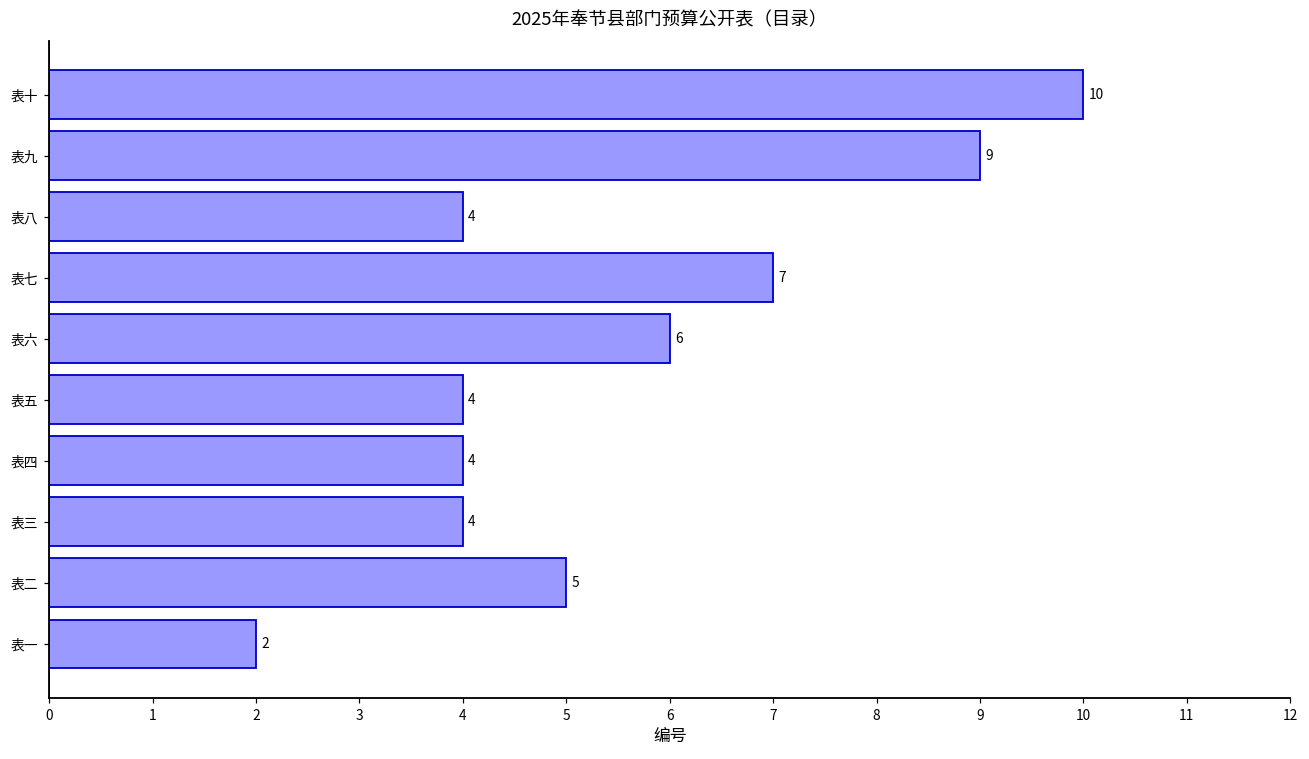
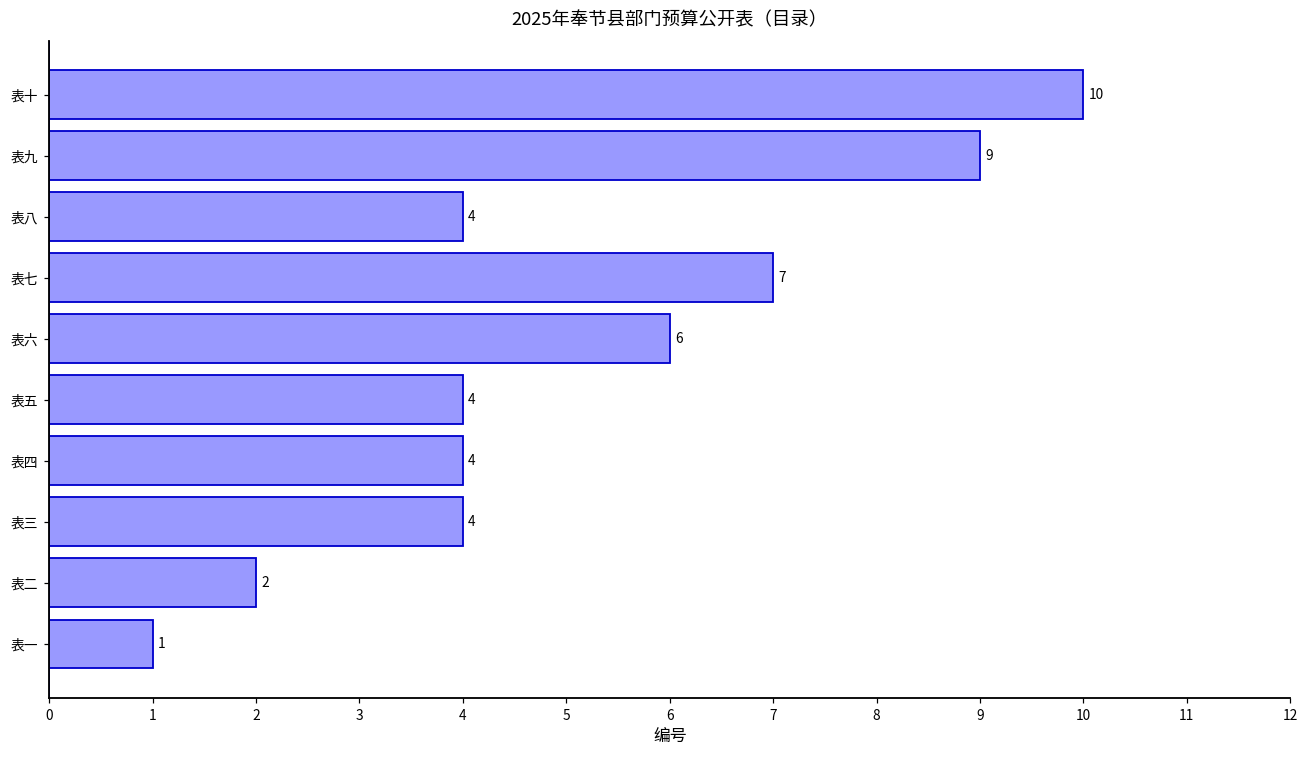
  {
    "表十": 10,
    "表九": 9,
    "表八": 4,
    "表七": 7,
    "表六": 6,
    "表五": 4,
    "表四": 4,
    "表三": 4,
-   "表二": 5,
-   "表一": 2
+   "表二": 2,
+   "表一": 1
  }
